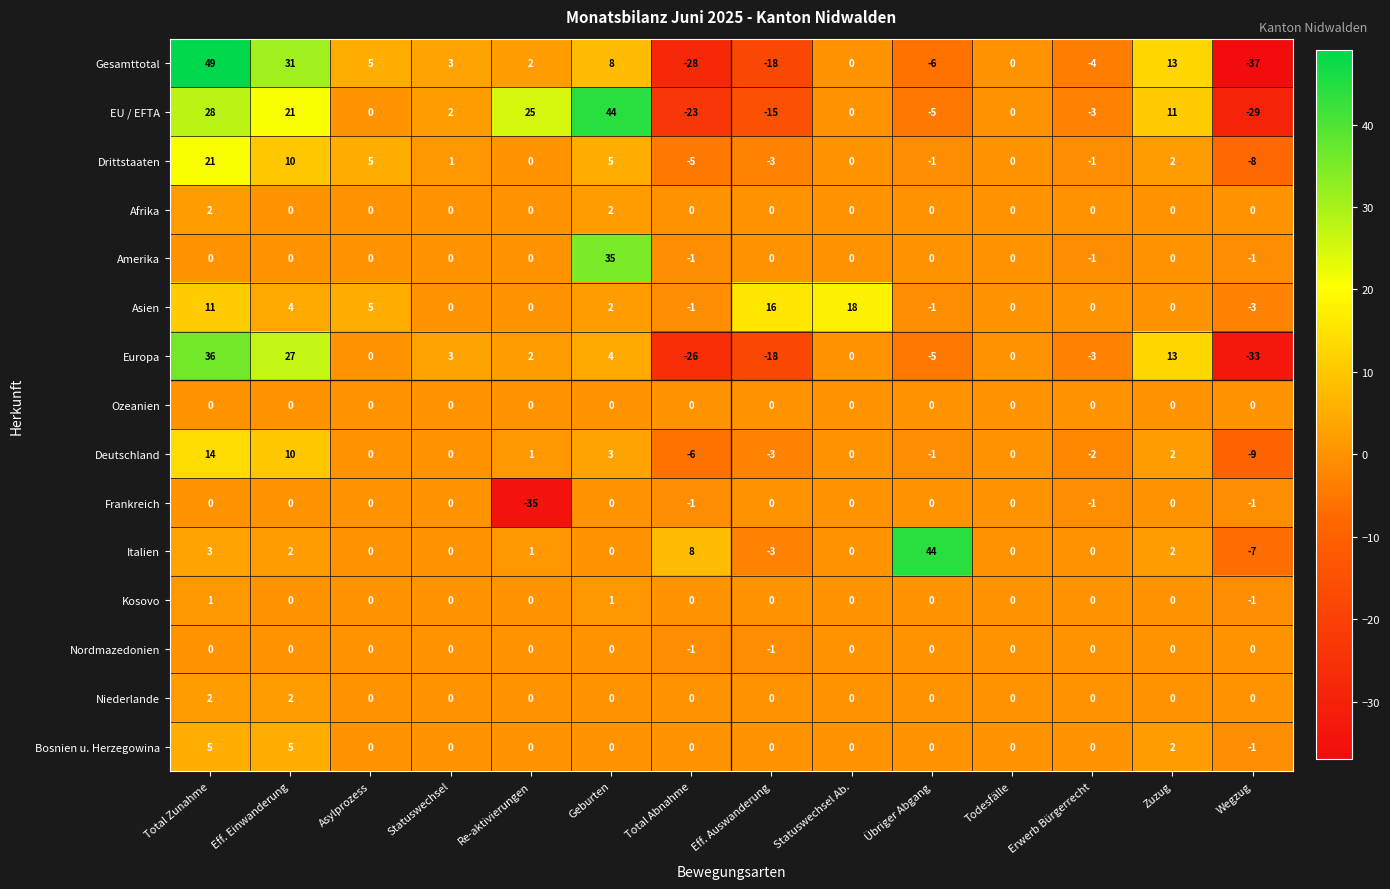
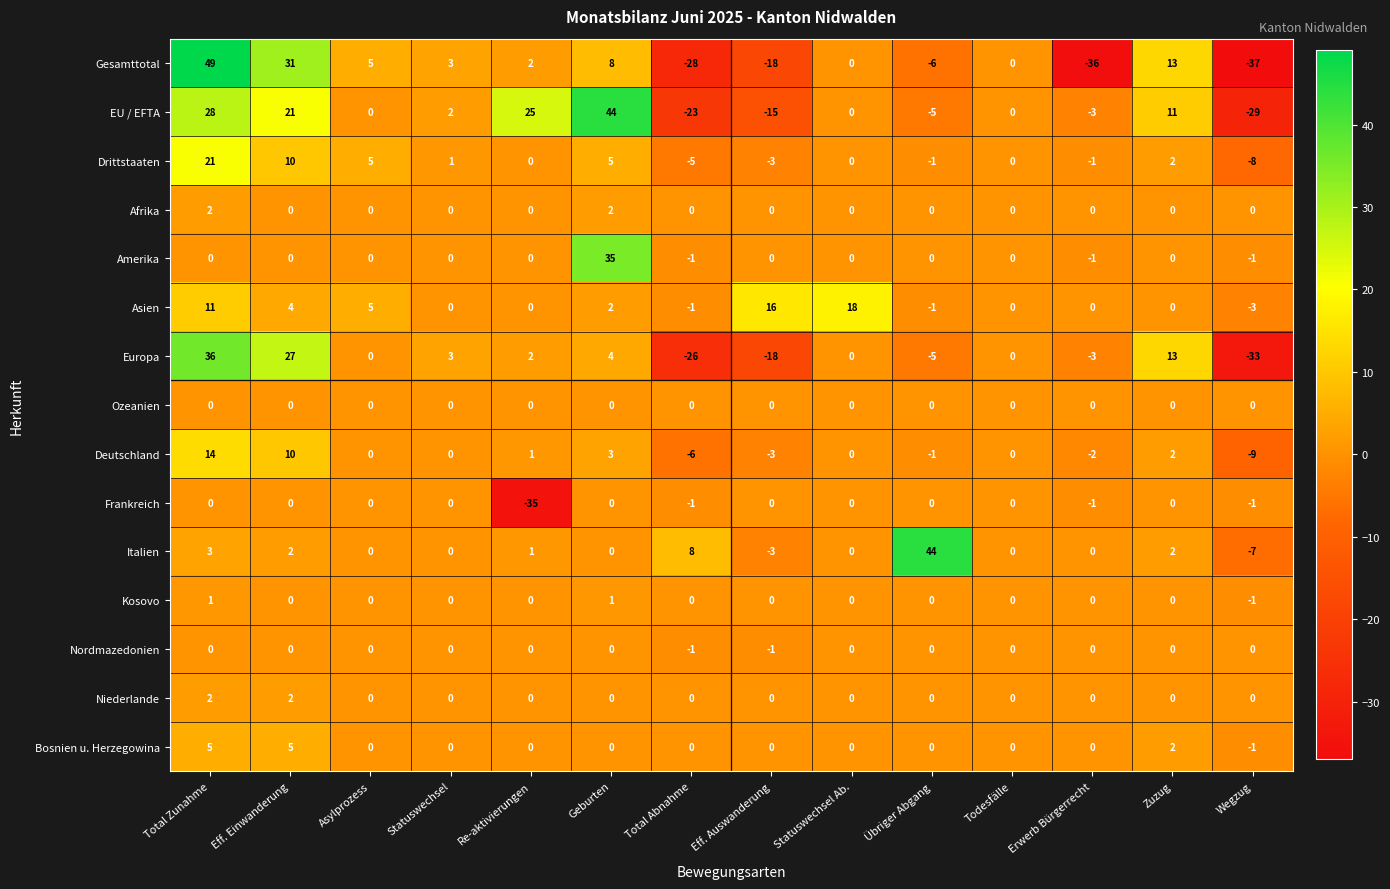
  {
    "Gesamttotal": {
      "Total Zunahme": 49,
      "Eff. Einwanderung": 31,
      "Asylprozess": 5,
      "Statuswechsel": 3,
      "Re-aktivierungen": 2,
      "Geburten": 8,
      "Total Abnahme": -28,
      "Eff. Auswanderung": -18,
      "Statuswechsel Ab.": 0,
      "Übriger Abgang": -6,
      "Todesfälle": 0,
-     "Erwerb Bürgerrecht": -4,
+     "Erwerb Bürgerrecht": -36,
      "Zuzug": 13,
      "Wegzug": -37
    }
  }
